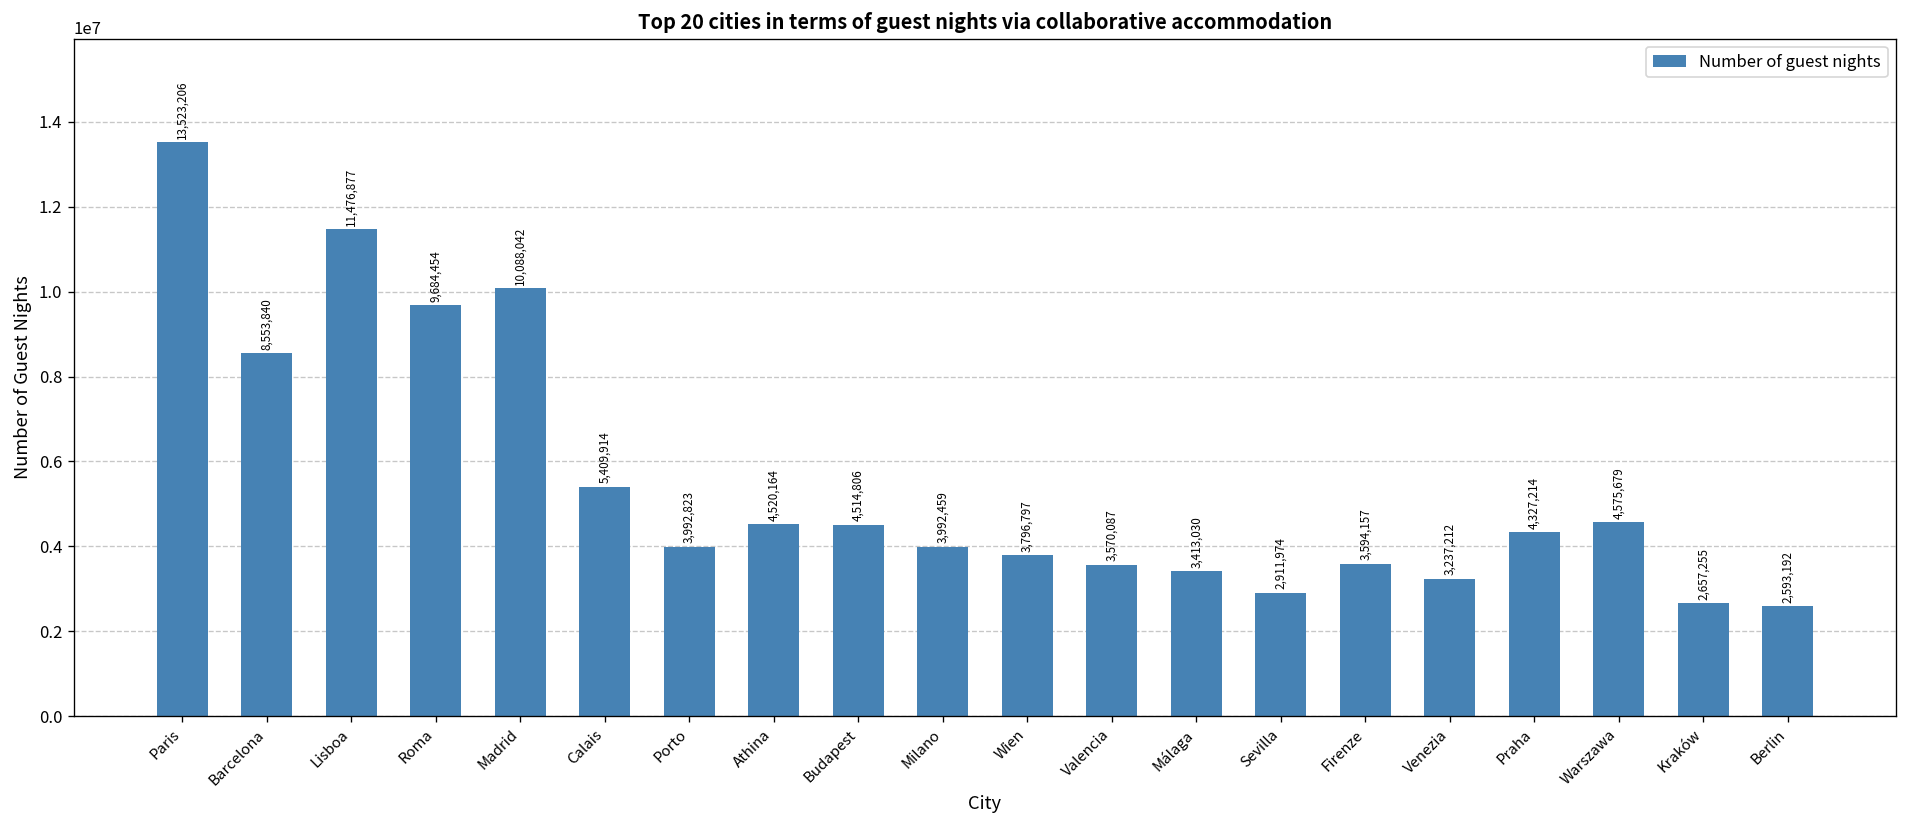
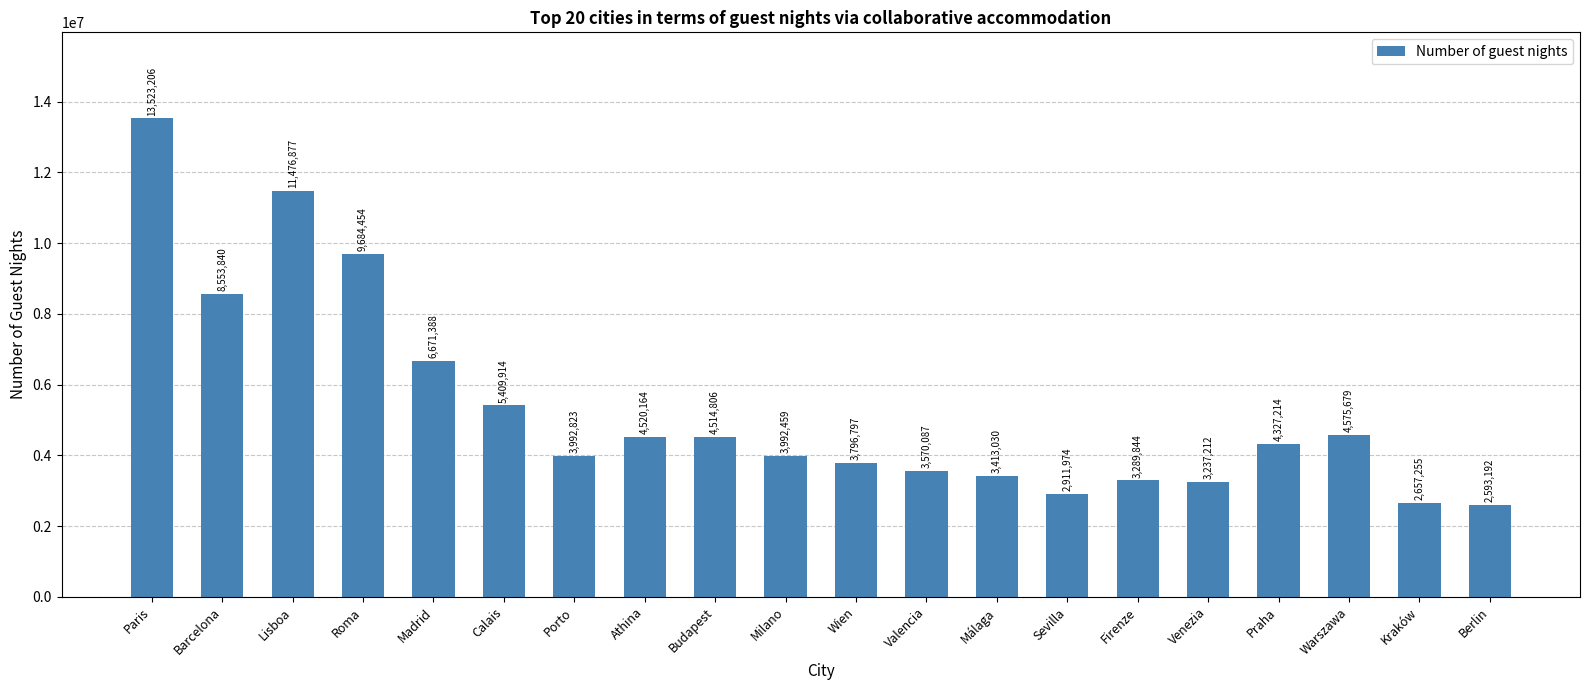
  {
    "Paris": "13,523,206",
    "Barcelona": "8,553,840",
    "Lisboa": "11,476,877",
    "Roma": "9,684,454",
-   "Madrid": "10,088,042",
+   "Madrid": "6,671,388",
    "Calais": "5,409,914",
    "Porto": "3,992,823",
    "Athina": "4,520,164",
    "Budapest": "4,514,806",
    "Milano": "3,992,459",
    "Wien": "3,796,797",
    "Valencia": "3,570,087",
    "Málaga": "3,413,030",
    "Sevilla": "2,911,974",
-   "Firenze": "3,594,157",
+   "Firenze": "3,289,844",
    "Venezia": "3,237,212",
    "Praha": "4,327,214",
    "Warszawa": "4,575,679",
    "Kraków": "2,657,255",
    "Berlin": "2,593,192"
  }
